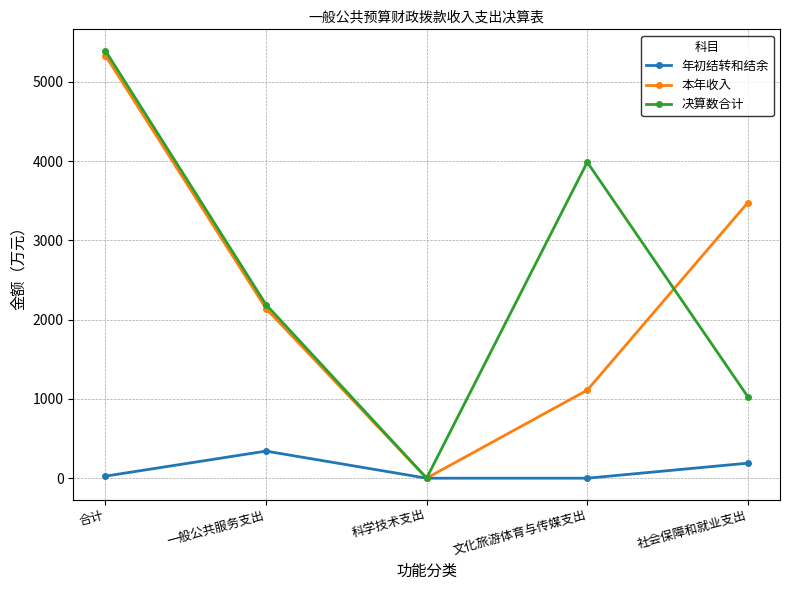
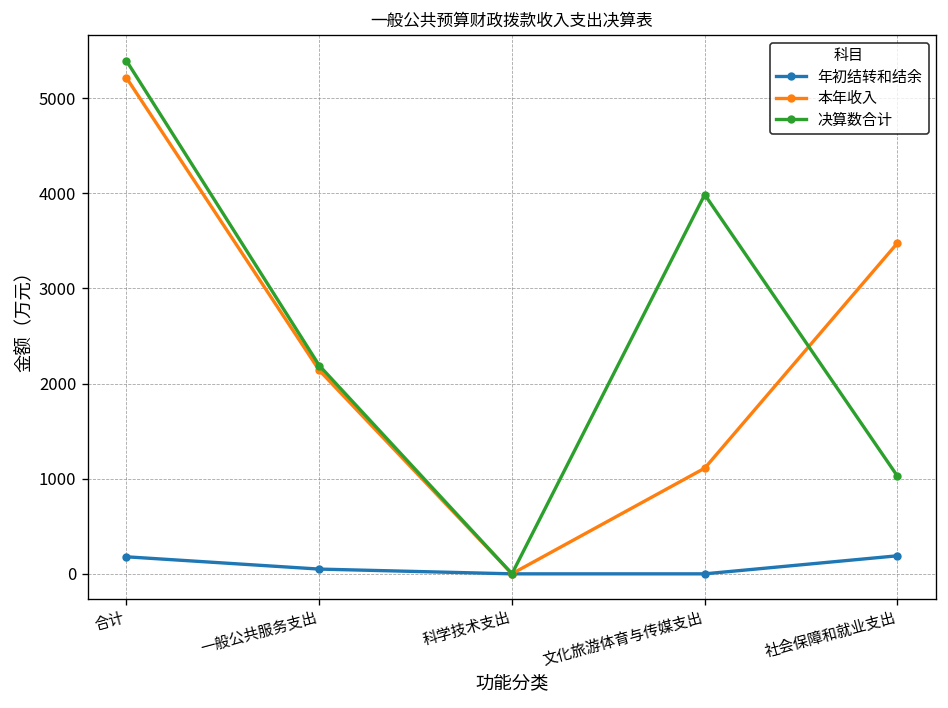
  {
    "年初结转和结余": {
-     "合计": 0,
-     "一般公共服务支出": 300,
+     "合计": 200,
+     "一般公共服务支出": 100,
      "文化旅游体育与传媒支出": 0,
      "社会保障和就业支出": 200
    },
    "本年收入": {
-     "合计": 5300,
+     "合计": 5200,
      "一般公共服务支出": 2100,
      "文化旅游体育与传媒支出": 1100,
      "社会保障和就业支出": 3500
    },
    "决算数合计": {
      "合计": 5400,
      "一般公共服务支出": 2200,
      "文化旅游体育与传媒支出": 4000,
      "社会保障和就业支出": 1000
    }
  }
